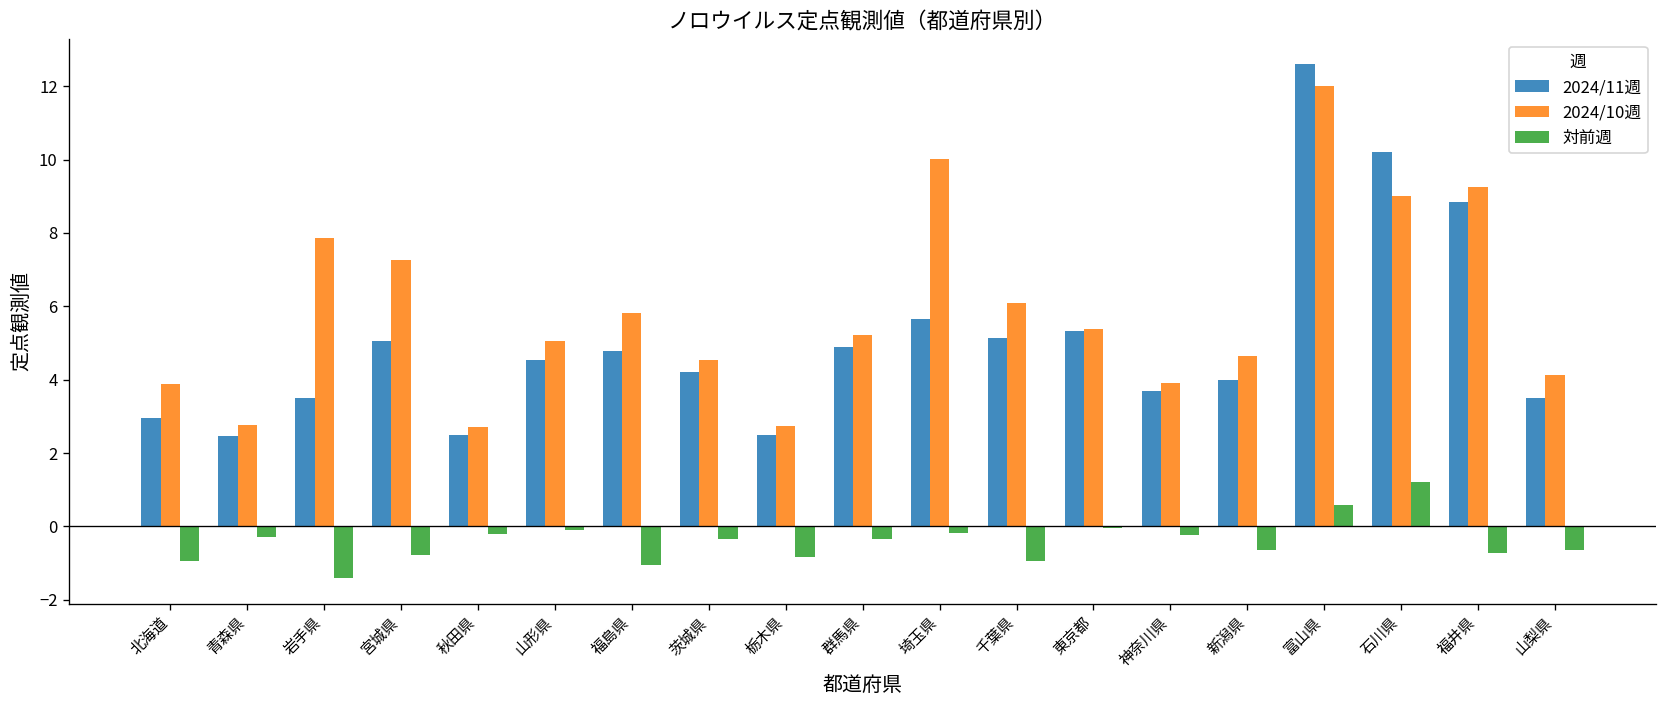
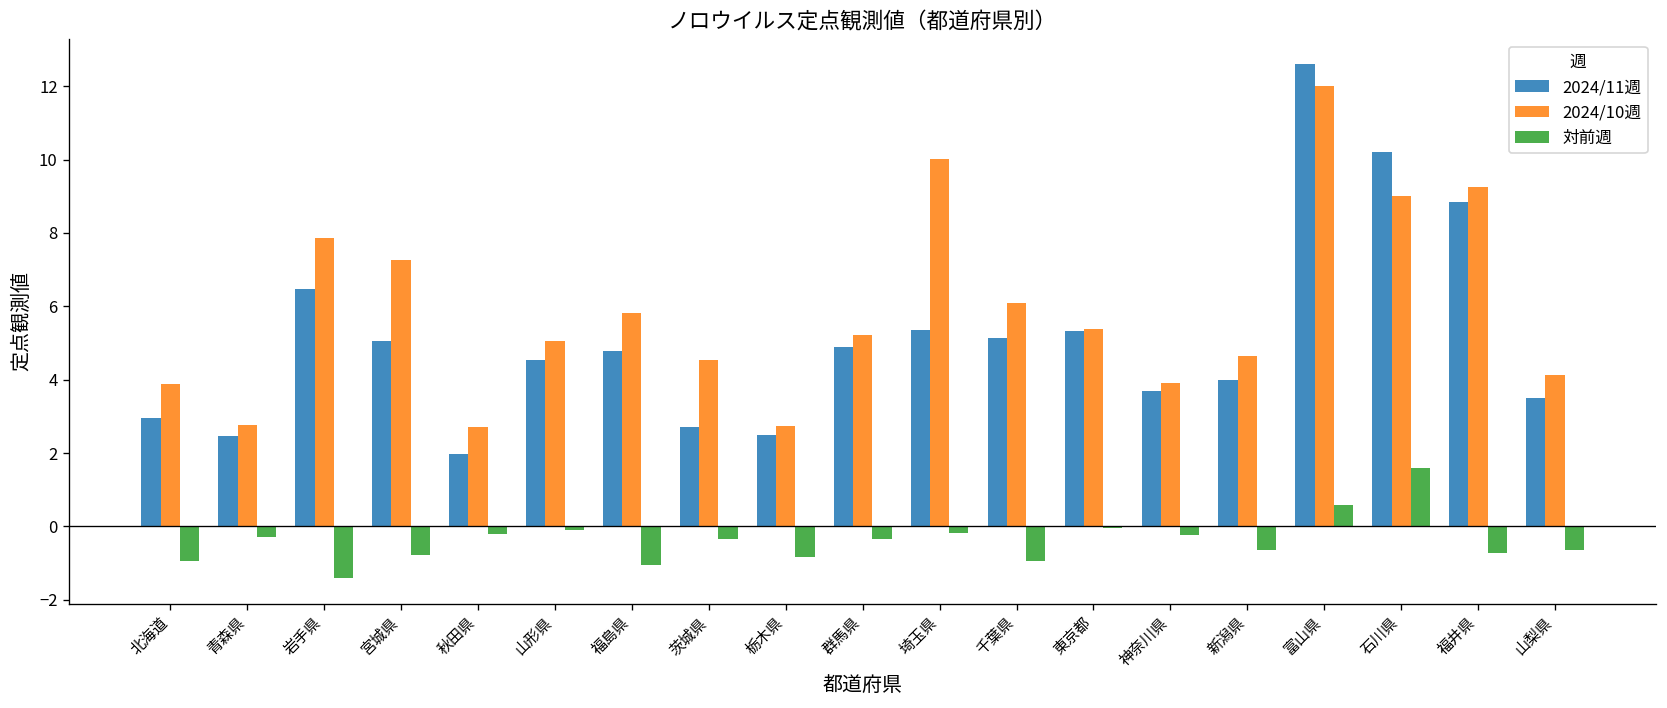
  {
    "2024/11週": {
      "北海道": 3.0,
      "青森県": 2.5,
-     "岩手県": 3.5,
+     "岩手県": 6.5,
      "宮城県": 5.1,
-     "秋田県": 2.5,
+     "秋田県": 2.0,
      "山形県": 4.5,
      "福島県": 4.8,
-     "茨城県": 4.2,
+     "茨城県": 2.7,
      "栃木県": 2.5,
      "群馬県": 4.9,
-     "埼玉県": 5.6,
+     "埼玉県": 5.3,
      "千葉県": 5.1,
      "東京都": 5.3,
      "神奈川県": 3.7,
      "新潟県": 4.0,
      "富山県": 12.6,
      "石川県": 10.2,
      "福井県": 8.8,
      "山梨県": 3.5
    },
    "2024/10週": {
      "北海道": 3.9,
      "青森県": 2.8,
      "岩手県": 7.9,
      "宮城県": 7.3,
      "秋田県": 2.7,
      "山形県": 5.0,
      "福島県": 5.8,
      "茨城県": 4.5,
      "栃木県": 2.7,
      "群馬県": 5.2,
      "埼玉県": 10.0,
      "千葉県": 6.1,
      "東京都": 5.4,
      "神奈川県": 3.9,
      "新潟県": 4.6,
      "富山県": 12.0,
      "石川県": 9.0,
      "福井県": 9.2,
      "山梨県": 4.1
    },
    "対前週": {
      "北海道": -0.9,
      "青森県": -0.3,
      "岩手県": -1.4,
      "宮城県": -0.8,
      "秋田県": -0.2,
      "山形県": -0.1,
      "福島県": -1.0,
      "茨城県": -0.3,
      "栃木県": -0.8,
      "群馬県": -0.3,
      "埼玉県": -0.2,
      "千葉県": -1.0,
      "神奈川県": -0.2,
      "新潟県": -0.6,
      "富山県": 0.6,
-     "石川県": 1.2,
+     "石川県": 1.6,
      "福井県": -0.7,
      "山梨県": -0.6
    }
  }
